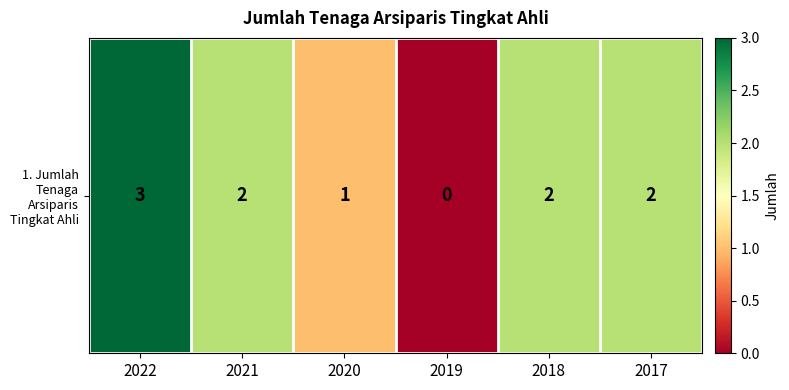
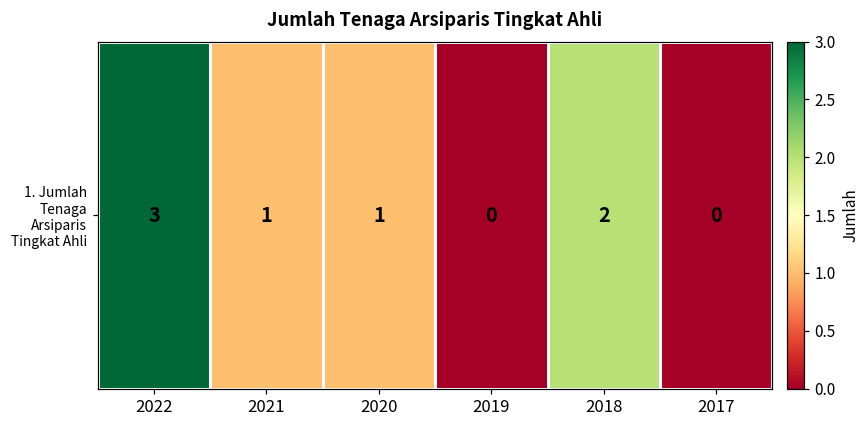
  {
    "1. Jumlah Tenaga Arsiparis Tingkat Ahli": {
      "2022": 3,
-     "2021": 2,
+     "2021": 1,
      "2020": 1,
      "2019": 0,
      "2018": 2,
-     "2017": 2
+     "2017": 0
    }
  }
